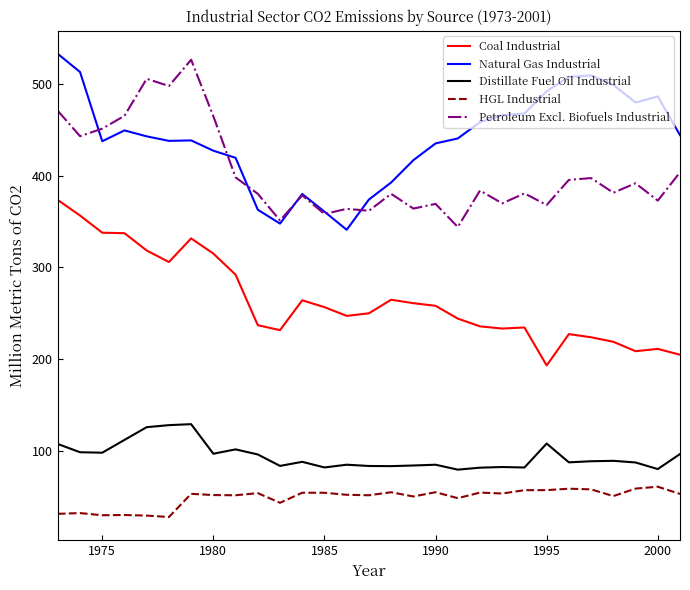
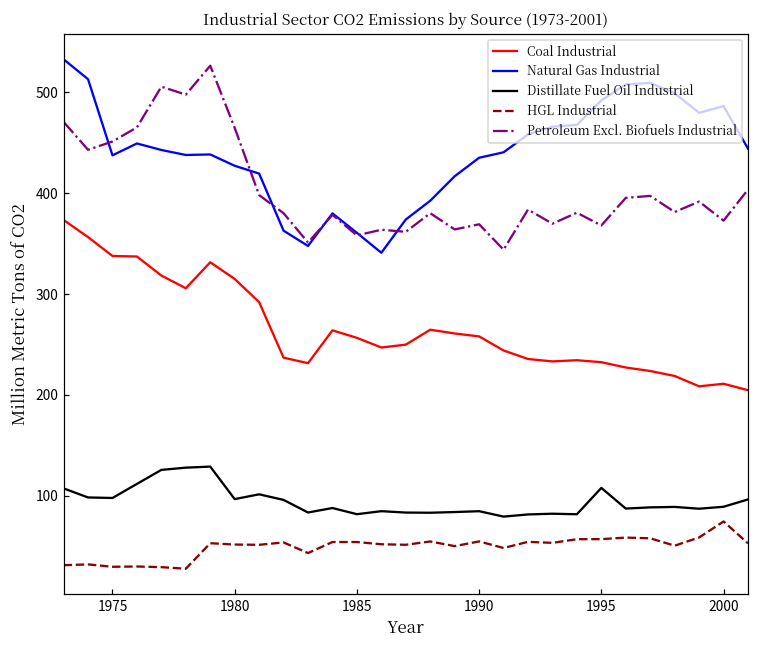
  {
    "Coal Industrial": {
      "1975": 340,
      "1980": 310,
      "1985": 260,
      "1990": 260,
-     "1995": 190,
+     "1995": 230,
      "2000": 210
    },
    "Natural Gas Industrial": {
      "1975": 440,
      "1980": 430,
      "1990": 440
    },
    "Distillate Fuel Oil Industrial": {
      "1975": 100,
      "1980": 100,
      "1985": 80,
      "1990": 80,
      "1995": 110,
-     "2000": 80
+     "2000": 90
    },
    "HGL Industrial": {
      "1975": 30,
      "1980": 50,
      "1985": 50,
      "1990": 50,
      "1995": 60,
-     "2000": 60
+     "2000": 70
    },
    "Petroleum Excl. Biofuels Industrial": {
      "1975": 450,
      "1980": 460,
      "1990": 370,
      "1995": 370,
      "2000": 370
    }
  }
